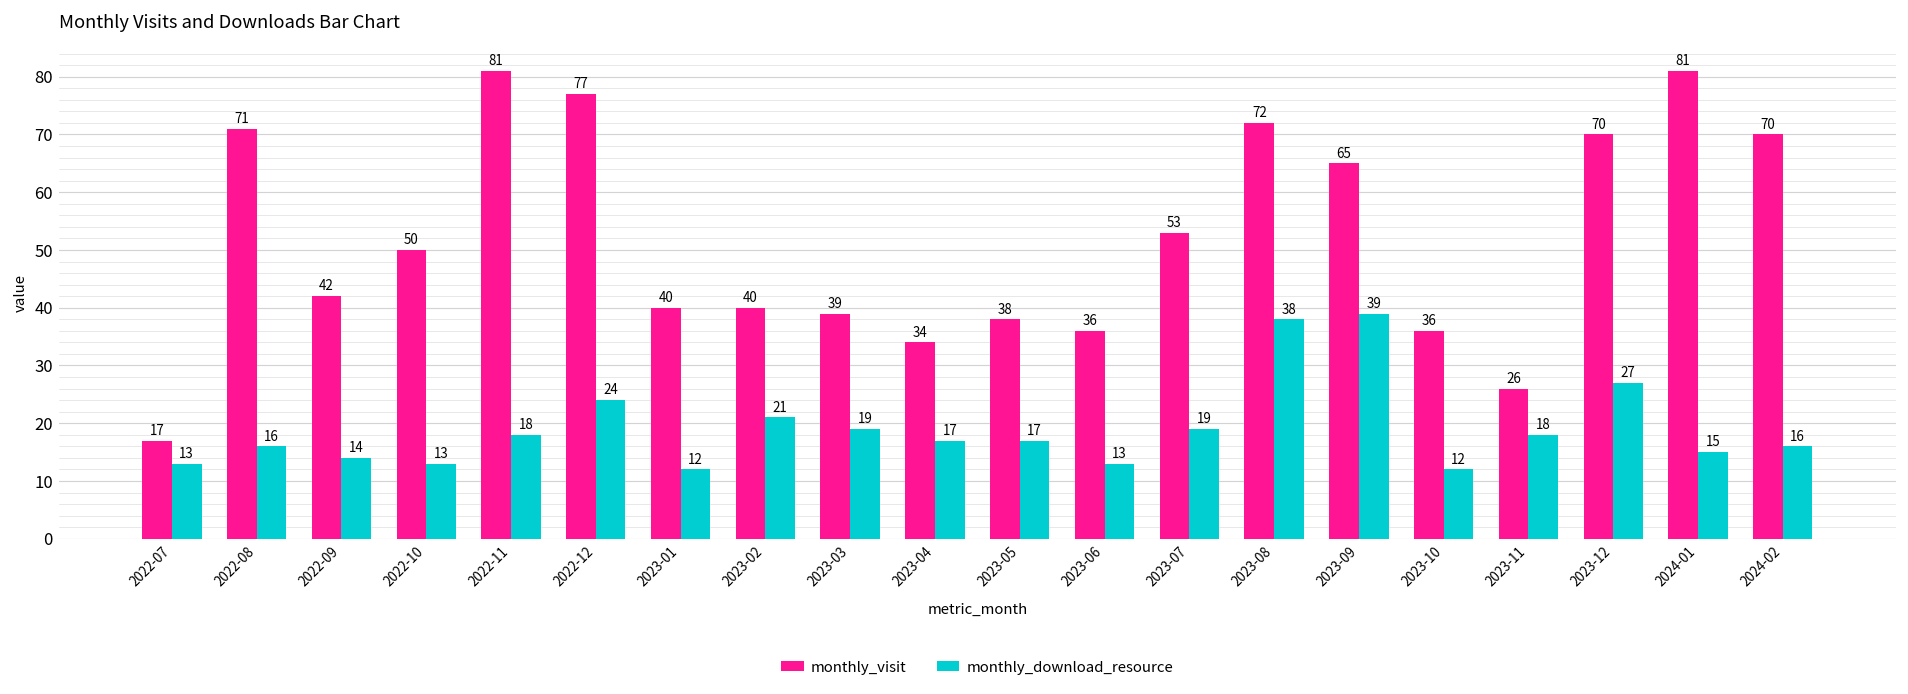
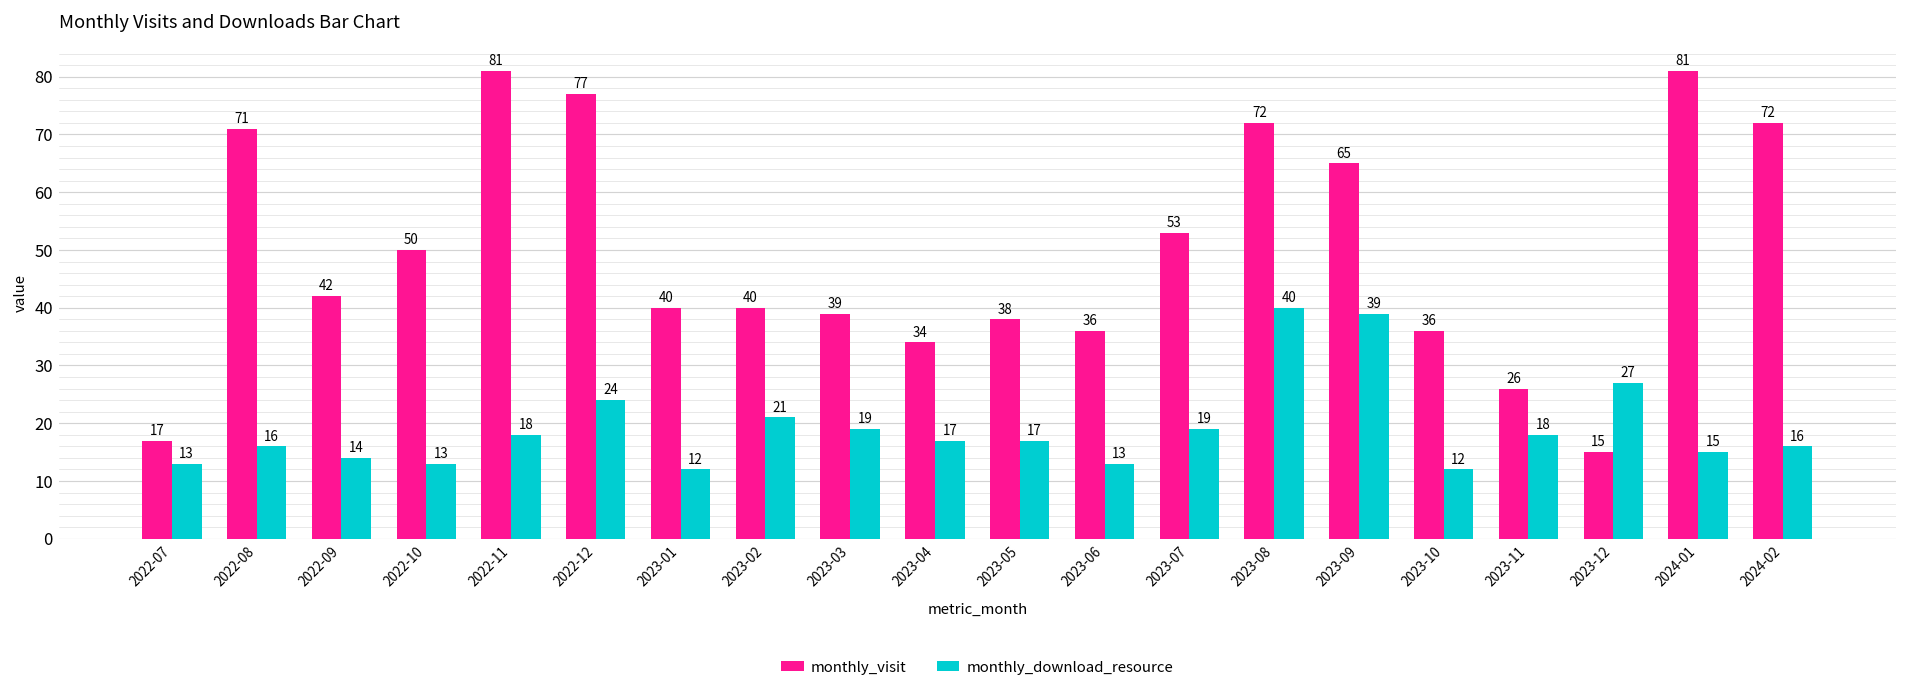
  {
    "monthly_visit": {
      "2022-07": 17,
      "2022-08": 71,
      "2022-09": 42,
      "2022-10": 50,
      "2022-11": 81,
      "2022-12": 77,
      "2023-01": 40,
      "2023-02": 40,
      "2023-03": 39,
      "2023-04": 34,
      "2023-05": 38,
      "2023-06": 36,
      "2023-07": 53,
      "2023-08": 72,
      "2023-09": 65,
      "2023-10": 36,
      "2023-11": 26,
-     "2023-12": 70,
+     "2023-12": 15,
      "2024-01": 81,
-     "2024-02": 70
+     "2024-02": 72
    },
    "monthly_download_resource": {
      "2022-07": 13,
      "2022-08": 16,
      "2022-09": 14,
      "2022-10": 13,
      "2022-11": 18,
      "2022-12": 24,
      "2023-01": 12,
      "2023-02": 21,
      "2023-03": 19,
      "2023-04": 17,
      "2023-05": 17,
      "2023-06": 13,
      "2023-07": 19,
-     "2023-08": 38,
+     "2023-08": 40,
      "2023-09": 39,
      "2023-10": 12,
      "2023-11": 18,
      "2023-12": 27,
      "2024-01": 15,
      "2024-02": 16
    }
  }
